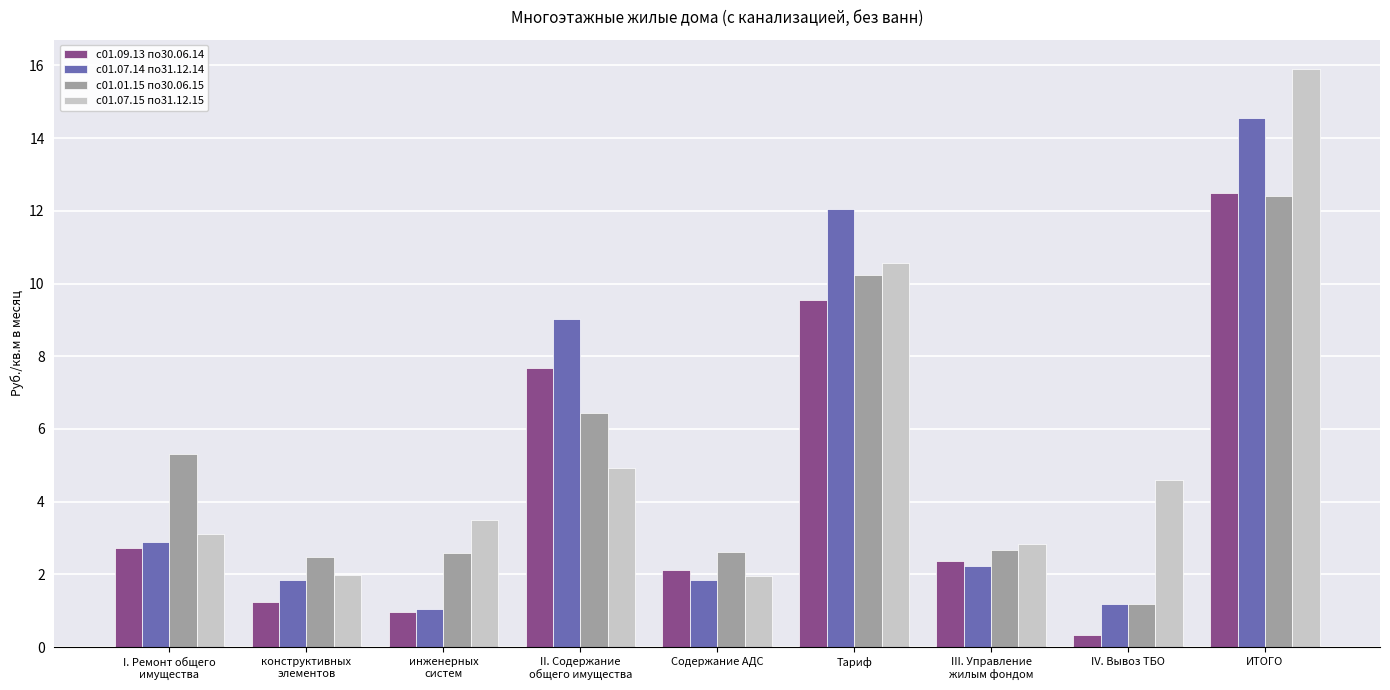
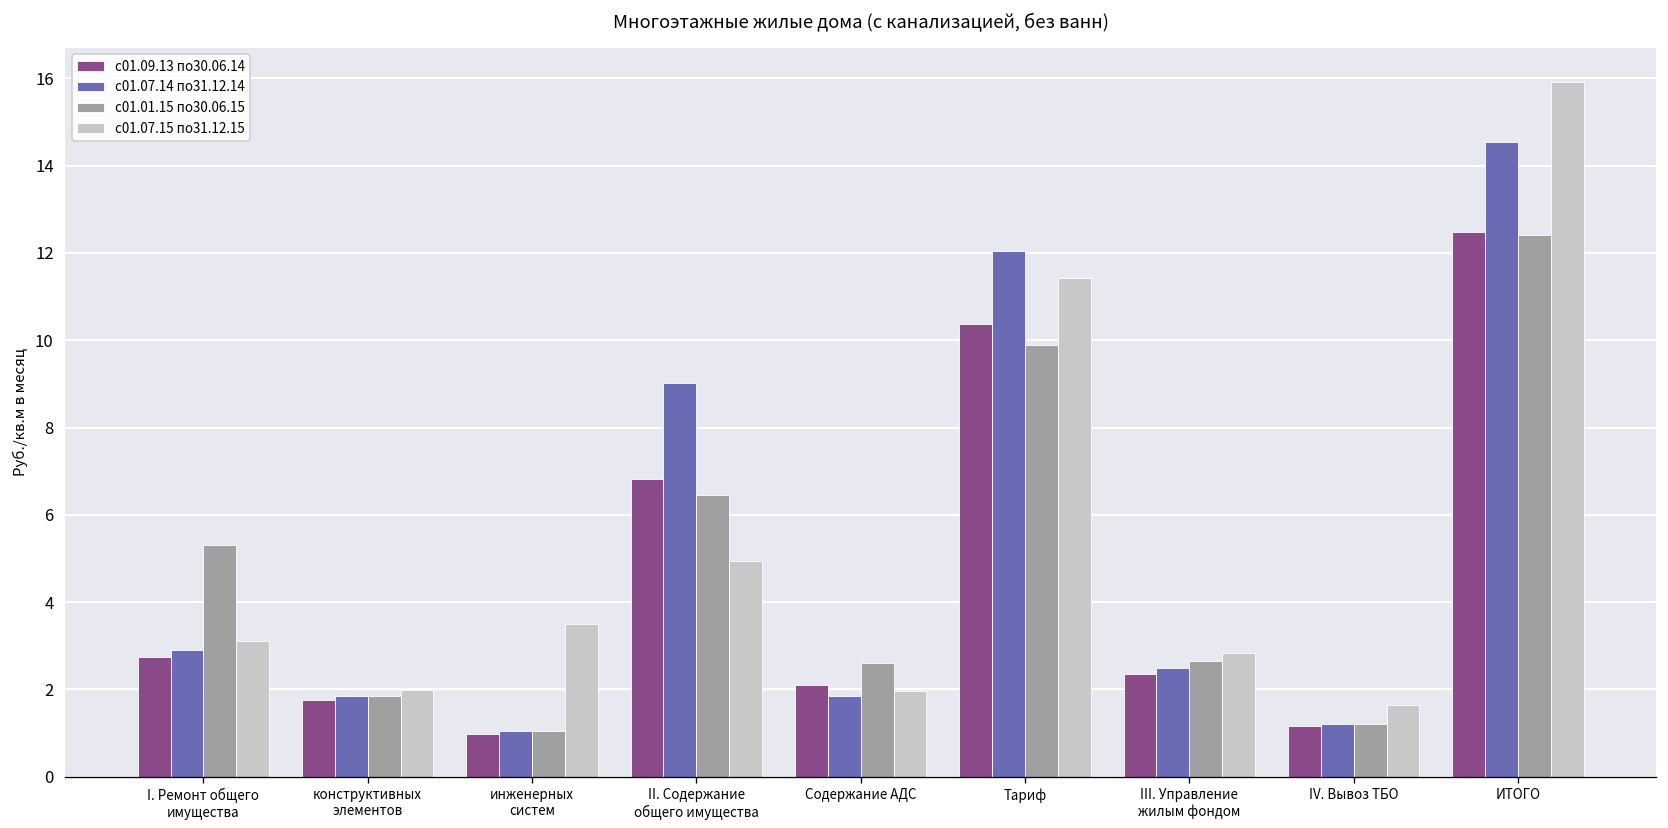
  {
    "с01.09.13 по30.06.14": {
      "I. Ремонт общего имущества": 2.7,
-     "конструктивных элементов": 1.2,
+     "конструктивных элементов": 1.8,
      "инженерных систем": 1.0,
-     "II. Содержание общего имущества": 7.7,
+     "II. Содержание общего имущества": 6.8,
      "Содержание АДС": 2.1,
-     "Тариф": 9.6,
+     "Тариф": 10.4,
      "III. Управление жилым фондом": 2.4,
-     "IV. Вывоз ТБО": 0.3,
+     "IV. Вывоз ТБО": 1.2,
      "ИТОГО": 12.5
    },
    "с01.07.14 по31.12.14": {
      "I. Ремонт общего имущества": 2.9,
      "конструктивных элементов": 1.9,
      "инженерных систем": 1.1,
      "II. Содержание общего имущества": 9.0,
      "Содержание АДС": 1.8,
      "Тариф": 12.1,
-     "III. Управление жилым фондом": 2.2,
+     "III. Управление жилым фондом": 2.5,
      "IV. Вывоз ТБО": 1.2,
      "ИТОГО": 14.5
    },
    "с01.01.15 по30.06.15": {
      "I. Ремонт общего имущества": 5.3,
-     "конструктивных элементов": 2.5,
-     "инженерных систем": 2.6,
+     "конструктивных элементов": 1.9,
+     "инженерных систем": 1.1,
      "II. Содержание общего имущества": 6.5,
      "Содержание АДС": 2.6,
-     "Тариф": 10.2,
+     "Тариф": 9.9,
      "III. Управление жилым фондом": 2.7,
      "IV. Вывоз ТБО": 1.2,
      "ИТОГО": 12.4
    },
    "с01.07.15 по31.12.15": {
      "I. Ремонт общего имущества": 3.1,
      "конструктивных элементов": 2.0,
      "инженерных систем": 3.5,
      "II. Содержание общего имущества": 4.9,
      "Содержание АДС": 2.0,
-     "Тариф": 10.6,
+     "Тариф": 11.4,
      "III. Управление жилым фондом": 2.8,
-     "IV. Вывоз ТБО": 4.6,
+     "IV. Вывоз ТБО": 1.7,
      "ИТОГО": 15.9
    }
  }
